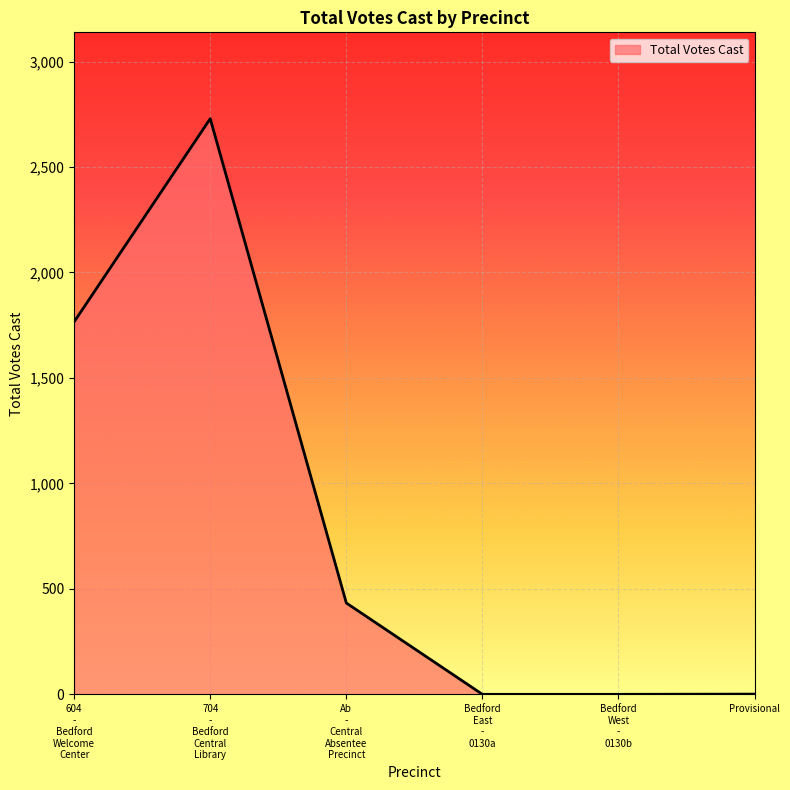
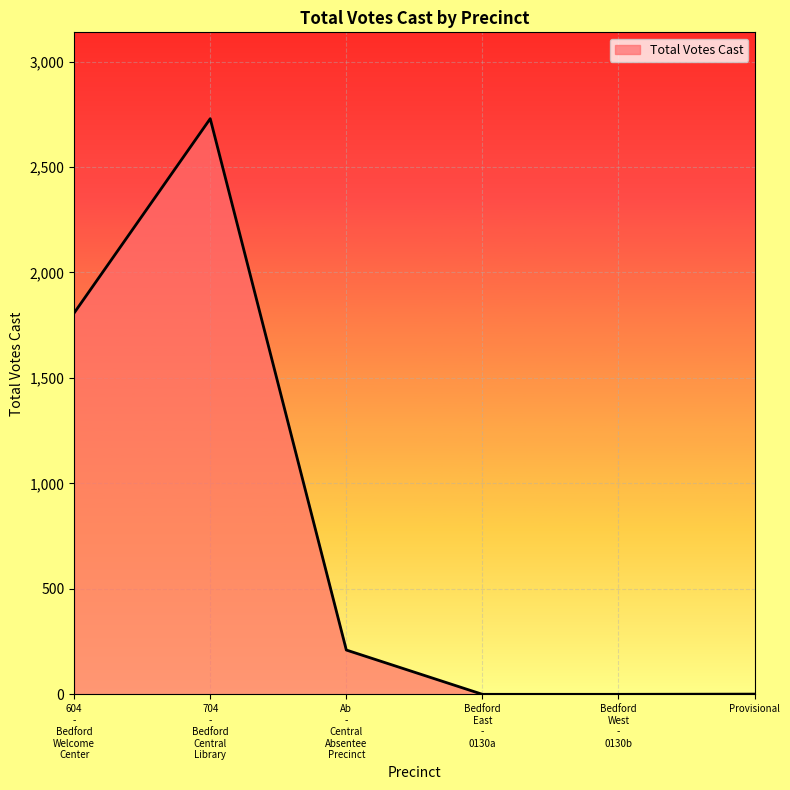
  {
-   "604 - Bedford Welcome Center": "1,770",
+   "604 - Bedford Welcome Center": "1,810",
    "704 - Bedford Central Library": "2,730",
-   "Ab - Central Absentee Precinct": "430",
+   "Ab - Central Absentee Precinct": "210",
    "Bedford East - 0130a": "0",
    "Bedford West - 0130b": "0",
    "Provisional": "0"
  }
